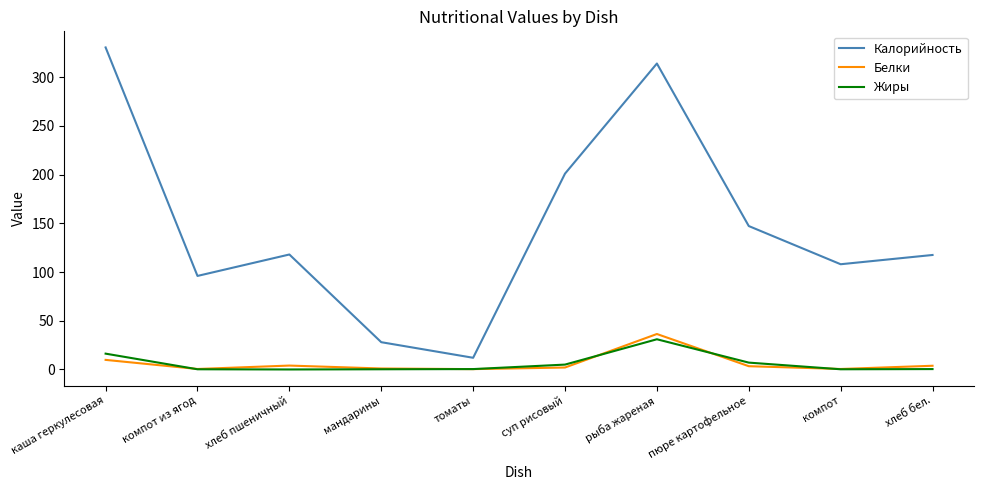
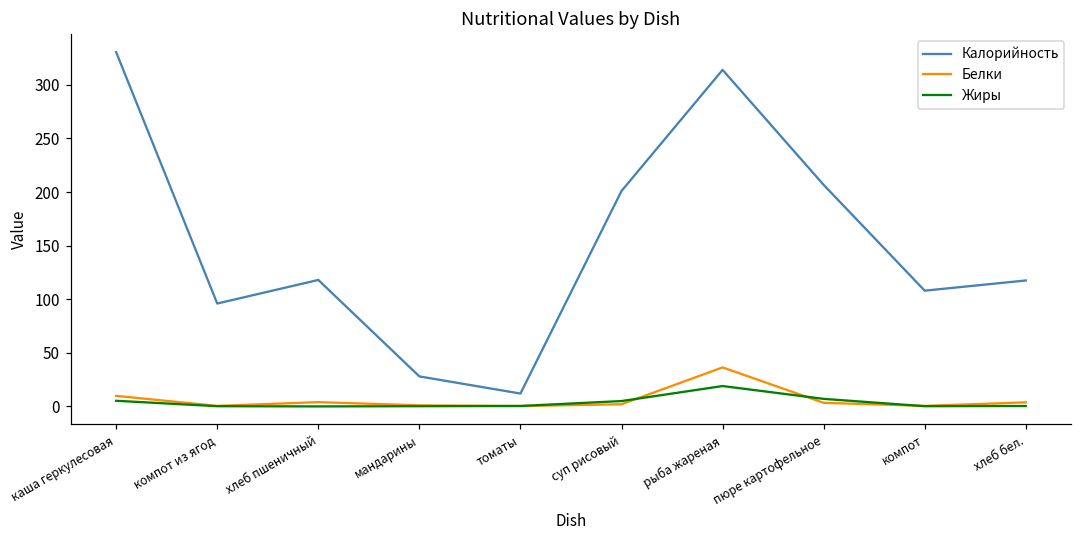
  {
    "Калорийность": {
      "каша геркулесовая": 330,
      "компот из ягод": 100,
      "хлеб пшеничный": 120,
      "мандарины": 30,
      "томаты": 10,
      "суп рисовый": 200,
      "рыба жареная": 310,
-     "пюре картофельное": 150,
+     "пюре картофельное": 210,
      "компот": 110,
      "хлеб бел.": 120
    },
    "Белки": {
      "каша геркулесовая": 10,
      "хлеб пшеничный": 0,
      "суп рисовый": 0,
      "рыба жареная": 40,
      "пюре картофельное": 0,
      "хлеб бел.": 0
    },
    "Жиры": {
-     "каша геркулесовая": 20,
+     "каша геркулесовая": 10,
      "хлеб пшеничный": 0,
      "суп рисовый": 10,
-     "рыба жареная": 30,
+     "рыба жареная": 20,
      "пюре картофельное": 10,
      "хлеб бел.": 0
    }
  }
